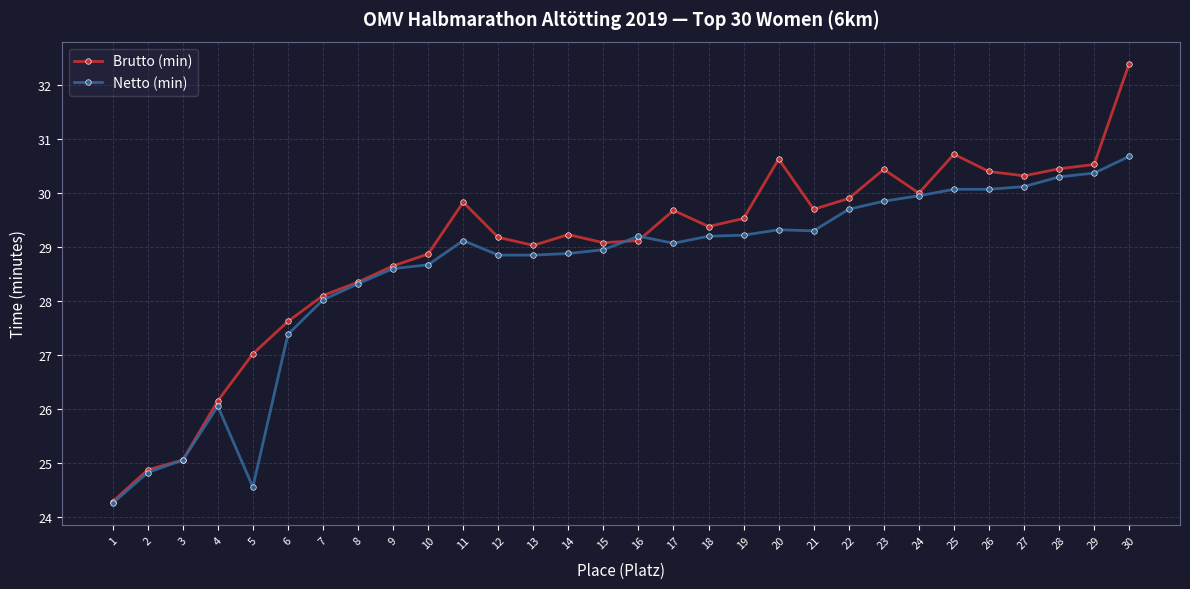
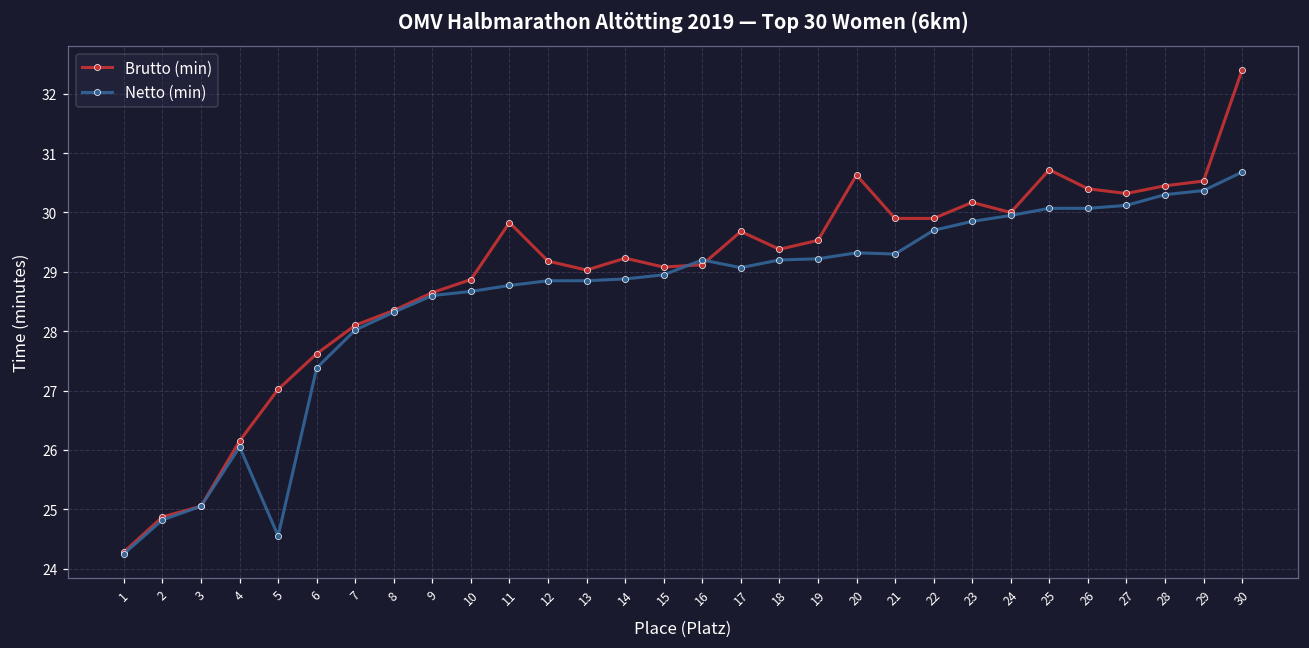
  {
    "Brutto (min)": {
      "2": 24.9,
      "4": 26.2,
      "5": 27.0,
      "6": 27.6,
      "7": 28.1,
      "9": 28.7,
      "10": 28.9,
      "11": 29.8,
      "12": 29.2,
      "13": 29.0,
      "14": 29.2,
      "15": 29.1,
      "16": 29.1,
      "17": 29.7,
      "18": 29.4,
      "19": 29.5,
      "20": 30.6,
-     "21": 29.7,
+     "21": 29.9,
      "22": 29.9,
-     "23": 30.4,
+     "23": 30.2,
      "24": 30.0,
      "25": 30.7,
      "26": 30.4,
      "27": 30.3,
      "28": 30.5,
      "29": 30.5,
      "30": 32.4
    },
    "Netto (min)": {
      "2": 24.8,
      "4": 26.1,
      "5": 24.6,
      "6": 27.4,
      "7": 28.0,
      "9": 28.6,
      "10": 28.7,
-     "11": 29.1,
+     "11": 28.8,
      "12": 28.9,
      "13": 28.9,
      "14": 28.9,
      "15": 29.0,
      "16": 29.2,
      "17": 29.1,
      "18": 29.2,
      "19": 29.2,
      "20": 29.3,
      "21": 29.3,
      "22": 29.7,
      "23": 29.9,
      "24": 30.0,
      "25": 30.1,
      "26": 30.1,
      "27": 30.1,
      "28": 30.3,
      "29": 30.4,
      "30": 30.7
    }
  }
